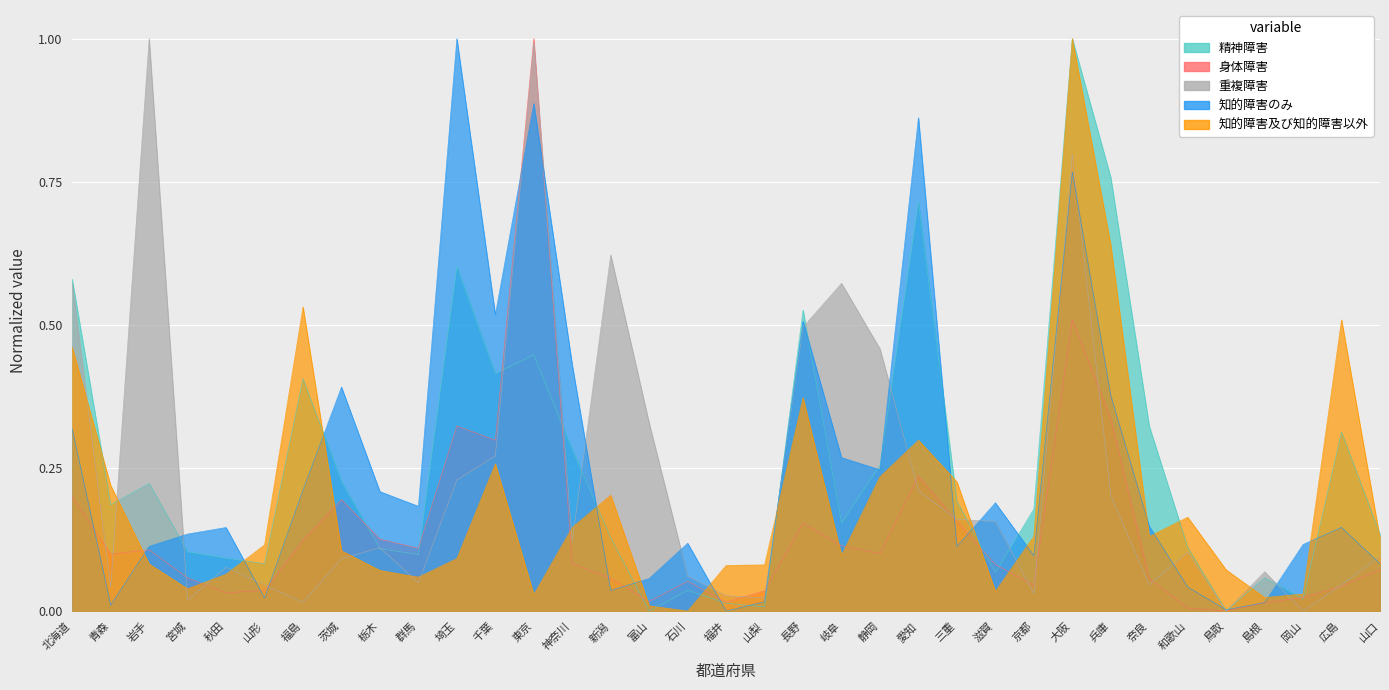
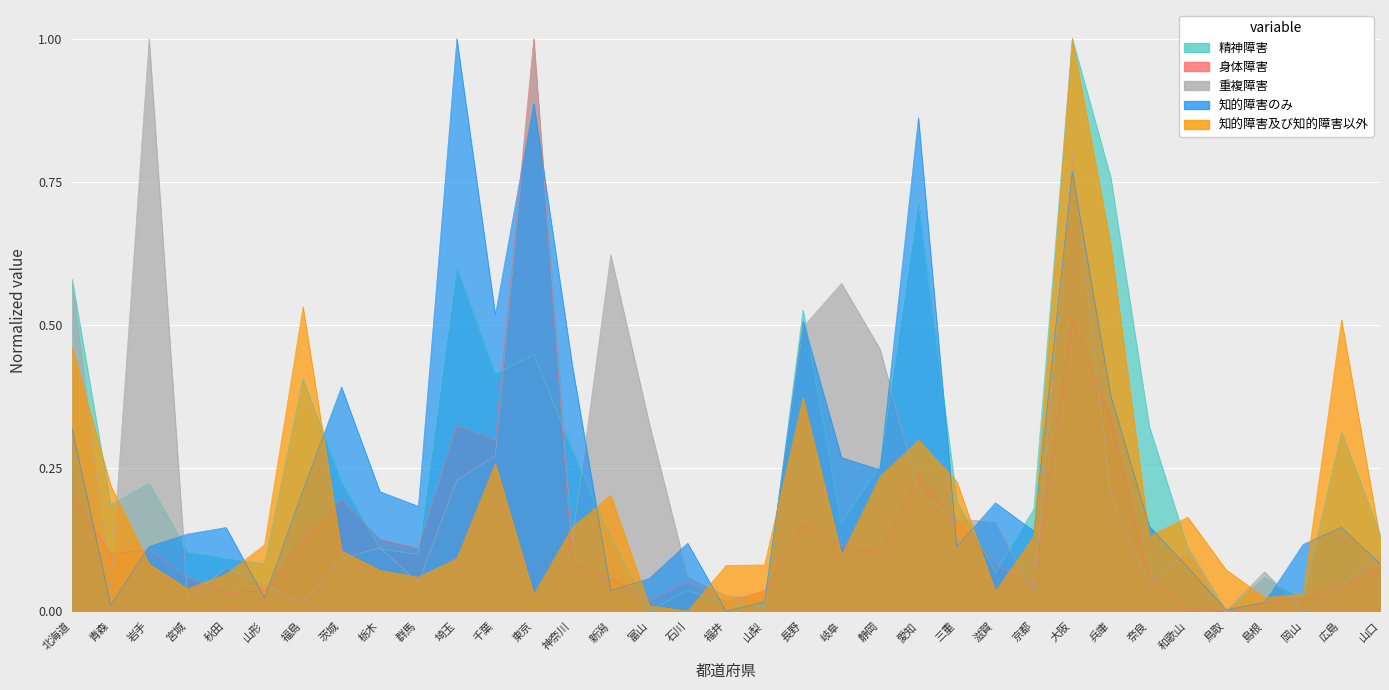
  {
    "精神障害": {
      "北海道": 0.58,
      "青森": 0.19,
      "岩手": 0.22,
      "宮城": 0.10,
      "秋田": 0.09,
      "山形": 0.08,
      "福島": 0.41,
      "茨城": 0.23,
      "群馬": 0.10,
      "埼玉": 0.60,
      "千葉": 0.41,
      "東京": 0.45,
      "神奈川": 0.28,
      "新潟": 0.13,
      "富山": 0.00,
      "石川": 0.04,
      "山梨": 0.01,
      "長野": 0.53,
      "岐阜": 0.15,
      "静岡": 0.25,
      "愛知": 0.72,
      "三重": 0.19,
      "滋賀": 0.07,
      "京都": 0.18,
      "兵庫": 0.76,
      "奈良": 0.32,
      "和歌山": 0.11,
      "島根": 0.06,
      "広島": 0.31,
      "山口": 0.13
    },
    "身体障害": {
      "北海道": 0.20,
      "青森": 0.10,
      "岩手": 0.11,
      "宮城": 0.06,
      "秋田": 0.03,
      "山形": 0.04,
      "福島": 0.12,
      "茨城": 0.19,
      "栃木": 0.13,
      "群馬": 0.11,
      "埼玉": 0.32,
      "千葉": 0.30,
      "東京": 1.00,
      "神奈川": 0.08,
      "新潟": 0.06,
      "富山": 0.02,
      "石川": 0.05,
      "山梨": 0.04,
      "長野": 0.15,
      "岐阜": 0.11,
      "静岡": 0.10,
      "愛知": 0.24,
      "滋賀": 0.08,
      "京都": 0.05,
      "大阪": 0.51,
      "兵庫": 0.34,
      "奈良": 0.06,
      "和歌山": 0.01,
      "山口": 0.07
    },
    "重複障害": {
      "北海道": 0.57,
      "青森": 0.04,
      "岩手": 1.00,
      "宮城": 0.02,
      "秋田": 0.08,
      "山形": 0.05,
      "福島": 0.02,
      "茨城": 0.09,
      "群馬": 0.05,
      "埼玉": 0.23,
      "千葉": 0.27,
      "東京": 0.99,
      "神奈川": 0.12,
      "新潟": 0.62,
      "富山": 0.33,
      "石川": 0.06,
      "福井": 0.03,
      "山梨": 0.02,
      "長野": 0.50,
      "岐阜": 0.57,
      "静岡": 0.46,
      "愛知": 0.21,
      "滋賀": 0.16,
      "京都": 0.03,
      "大阪": 0.80,
      "兵庫": 0.20,
      "奈良": 0.05,
      "和歌山": 0.10,
      "島根": 0.07,
      "岡山": 0.00,
      "山口": 0.10
    },
    "知的障害のみ": {
      "北海道": 0.32,
      "青森": 0.01,
      "岩手": 0.11,
      "宮城": 0.13,
      "秋田": 0.15,
      "山形": 0.02,
      "福島": 0.21,
      "茨城": 0.39,
      "栃木": 0.21,
      "群馬": 0.18,
      "埼玉": 1.00,
      "千葉": 0.52,
      "東京": 0.89,
      "神奈川": 0.43,
      "新潟": 0.04,
      "富山": 0.06,
      "石川": 0.12,
      "福井": 0.00,
      "山梨": 0.02,
      "長野": 0.51,
      "岐阜": 0.27,
      "静岡": 0.25,
      "愛知": 0.86,
      "三重": 0.11,
      "滋賀": 0.19,
-     "京都": 0.10,
+     "京都": 0.14,
      "大阪": 0.77,
      "兵庫": 0.38,
      "奈良": 0.15,
-     "和歌山": 0.04,
+     "和歌山": 0.08,
      "岡山": 0.12,
      "広島": 0.15,
      "山口": 0.08
    },
    "知的障害及び知的障害以外": {
      "北海道": 0.46,
      "青森": 0.22,
      "岩手": 0.08,
      "宮城": 0.04,
      "秋田": 0.06,
      "山形": 0.12,
      "福島": 0.53,
      "茨城": 0.11,
      "栃木": 0.07,
      "群馬": 0.06,
      "埼玉": 0.09,
      "千葉": 0.26,
      "東京": 0.03,
      "神奈川": 0.15,
      "新潟": 0.20,
      "富山": 0.01,
      "石川": 0.00,
      "福井": 0.08,
      "山梨": 0.08,
      "長野": 0.37,
      "岐阜": 0.10,
      "静岡": 0.23,
      "愛知": 0.30,
      "三重": 0.23,
      "滋賀": 0.03,
      "京都": 0.13,
      "兵庫": 0.64,
      "奈良": 0.13,
      "和歌山": 0.16,
      "鳥取": 0.07,
      "島根": 0.02,
      "岡山": 0.03,
      "広島": 0.51,
      "山口": 0.13
    }
  }
